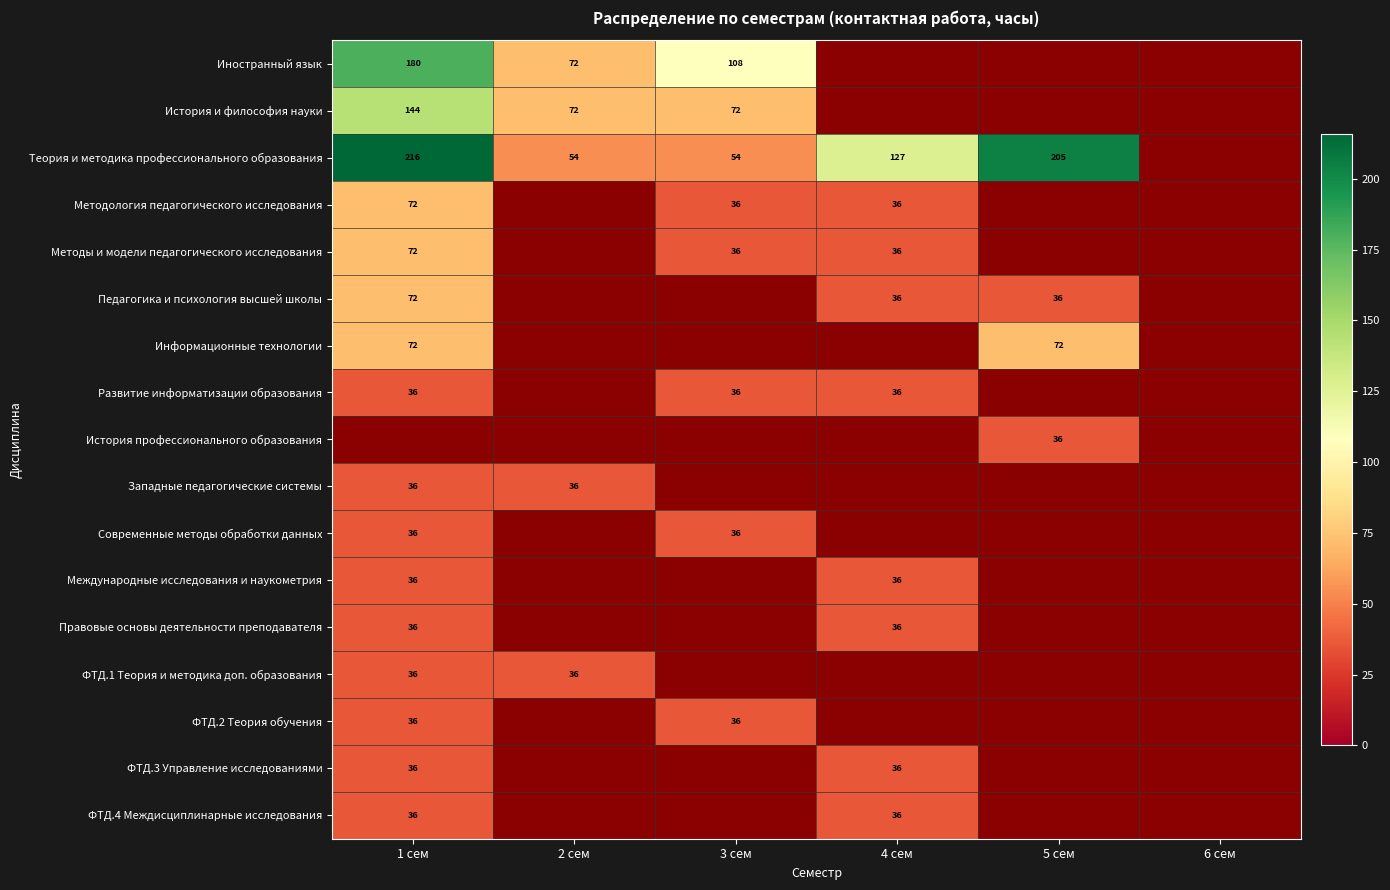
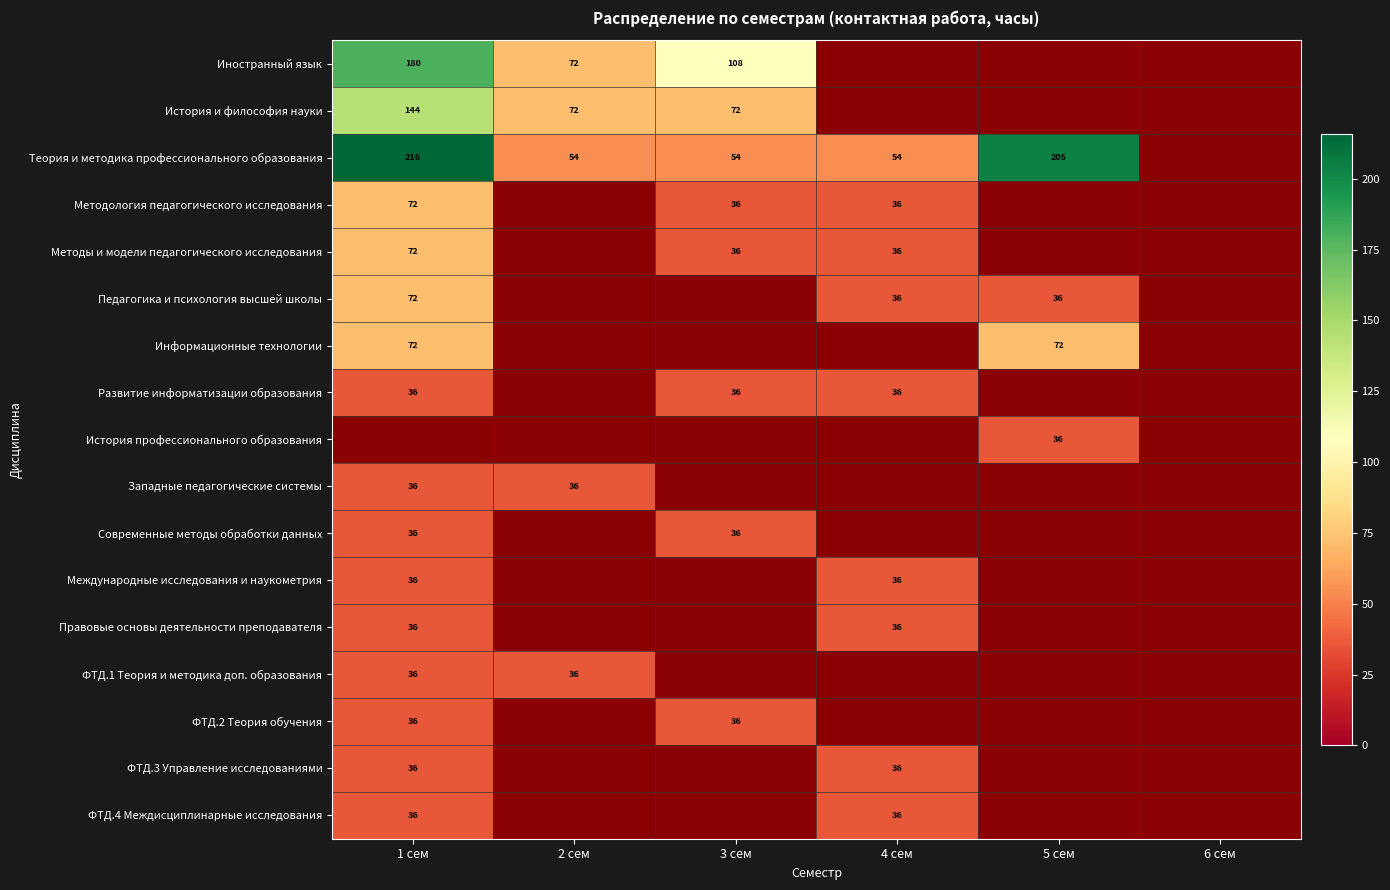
  {
    "Иностранный язык": {
      "1 сем": 180,
      "2 сем": 72,
      "3 сем": 108
    },
    "История и философия науки": {
      "1 сем": 144,
      "2 сем": 72,
      "3 сем": 72
    },
    "Теория и методика профессионального образования": {
      "1 сем": 216,
      "2 сем": 54,
      "3 сем": 54,
-     "4 сем": 127,
+     "4 сем": 54,
      "5 сем": 205
    },
    "Методология педагогического исследования": {
      "1 сем": 72,
      "3 сем": 36,
      "4 сем": 36
    },
    "Методы и модели педагогического исследования": {
      "1 сем": 72,
      "3 сем": 36,
      "4 сем": 36
    },
    "Педагогика и психология высшей школы": {
      "1 сем": 72,
      "4 сем": 36,
      "5 сем": 36
    },
    "Информационные технологии": {
      "1 сем": 72,
      "5 сем": 72
    },
    "Развитие информатизации образования": {
      "1 сем": 36,
      "3 сем": 36,
      "4 сем": 36
    },
    "История профессионального образования": {
      "5 сем": 36
    },
    "Западные педагогические системы": {
      "1 сем": 36,
      "2 сем": 36
    },
    "Современные методы обработки данных": {
      "1 сем": 36,
      "3 сем": 36
    },
    "Международные исследования и наукометрия": {
      "1 сем": 36,
      "4 сем": 36
    },
    "Правовые основы деятельности преподавателя": {
      "1 сем": 36,
      "4 сем": 36
    },
    "ФТД.1 Теория и методика доп. образования": {
      "1 сем": 36,
      "2 сем": 36
    },
    "ФТД.2 Теория обучения": {
      "1 сем": 36,
      "3 сем": 36
    },
    "ФТД.3 Управление исследованиями": {
      "1 сем": 36,
      "4 сем": 36
    },
    "ФТД.4 Междисциплинарные исследования": {
      "1 сем": 36,
      "4 сем": 36
    }
  }
